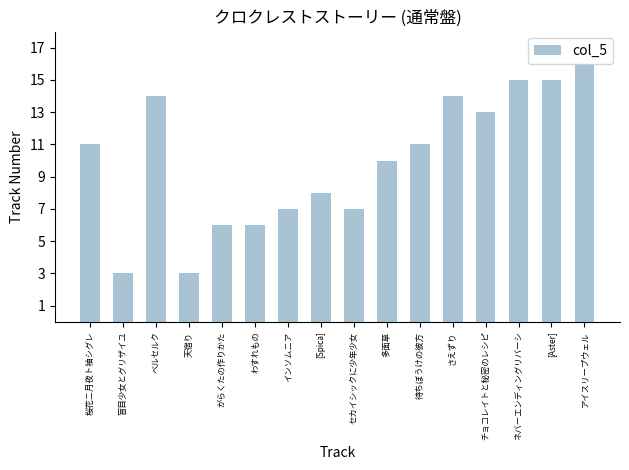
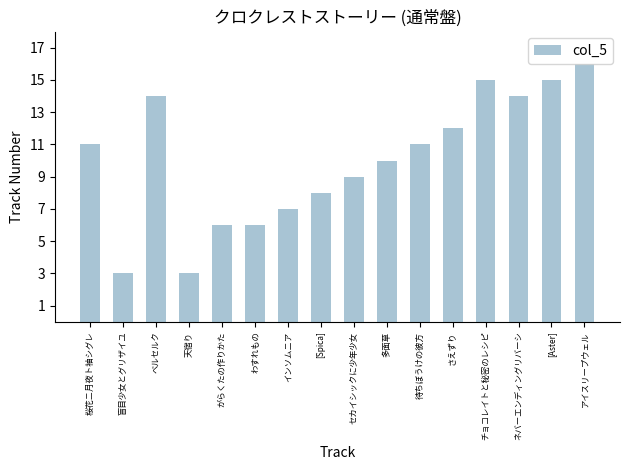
  {
    "桜花ニ月夜ト袖シグレ": 11,
    "盲目少女とグリザイユ": 3,
    "ベルセルク": 14,
    "天宿り": 3,
    "がらくたの作りかた": 6,
    "わすれもの": 6,
    "インソムニア": 7,
    "[Spica]": 8,
-   "セカイシックに少年少女": 7,
+   "セカイシックに少年少女": 9,
    "多面草": 10,
    "待ちぼうけの彼方": 11,
-   "さえずり": 14,
-   "チョコレイトと秘密のレシピ": 13,
-   "ネバーエンディングリバーシ": 15,
+   "さえずり": 12,
+   "チョコレイトと秘密のレシピ": 15,
+   "ネバーエンディングリバーシ": 14,
    "[Aster]": 15,
    "アイスリープウェル": 16
  }
